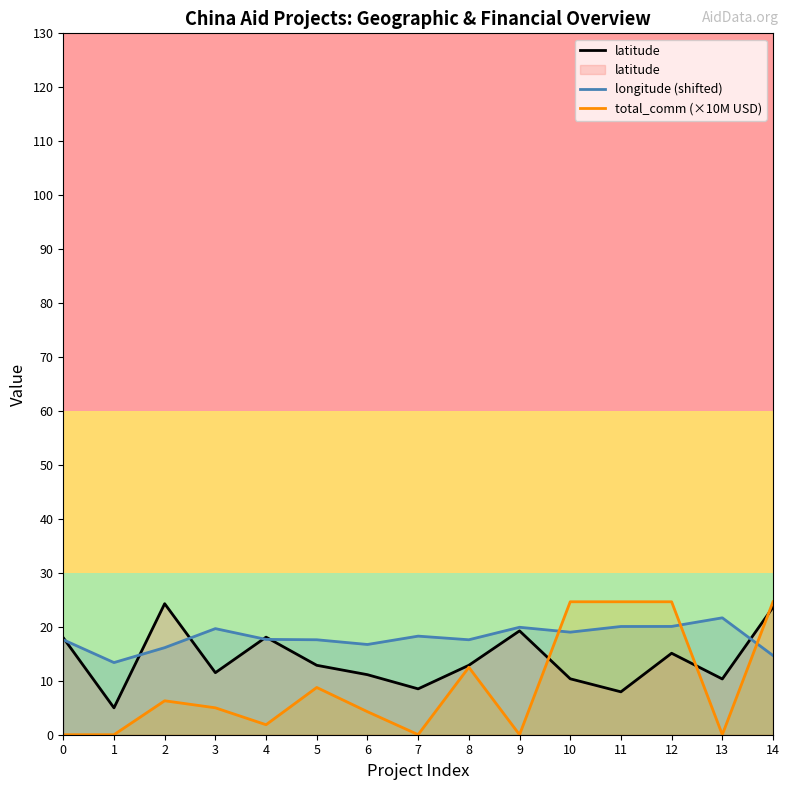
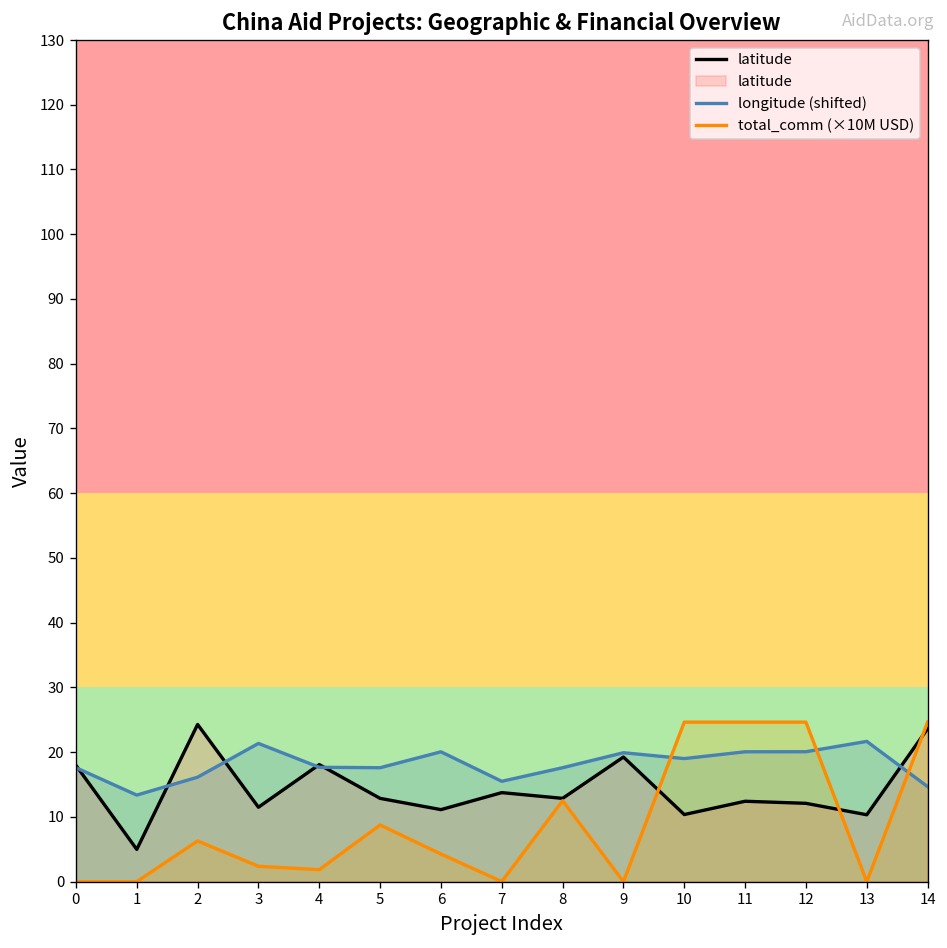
  {
    "latitude": {
      "1": 5,
      "2": 24,
      "3": 11,
      "5": 13,
      "6": 11,
-     "7": 9,
+     "7": 14,
      "9": 19,
      "10": 10,
-     "11": 8,
-     "12": 15,
+     "11": 12,
+     "12": 12,
      "13": 10,
      "14": 24
    },
    "longitude (shifted)": {
      "1": 13,
      "2": 16,
-     "3": 20,
+     "3": 21,
      "5": 18,
-     "6": 17,
-     "7": 18,
+     "6": 20,
+     "7": 16,
      "8": 18,
      "9": 20,
      "10": 19,
      "11": 20,
      "12": 20,
      "13": 22,
      "14": 15
    },
    "total_comm (×10M USD)": {
      "0": 0,
      "1": 0,
      "2": 6,
-     "3": 5,
+     "3": 2,
      "4": 2,
      "5": 9,
      "6": 4,
      "7": 0,
      "9": 0,
      "10": 25,
      "11": 25,
      "12": 25,
      "13": 0,
      "14": 25
    }
  }
